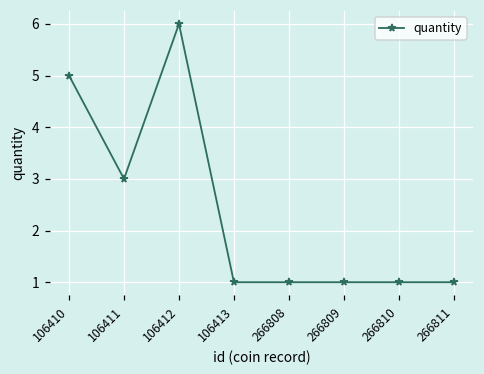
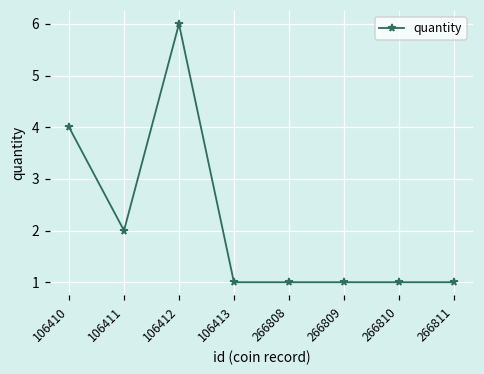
  {
-   "106410": 5,
-   "106411": 3,
+   "106410": 4,
+   "106411": 2,
    "106412": 6,
    "106413": 1,
    "266808": 1,
    "266809": 1,
    "266810": 1,
    "266811": 1
  }
